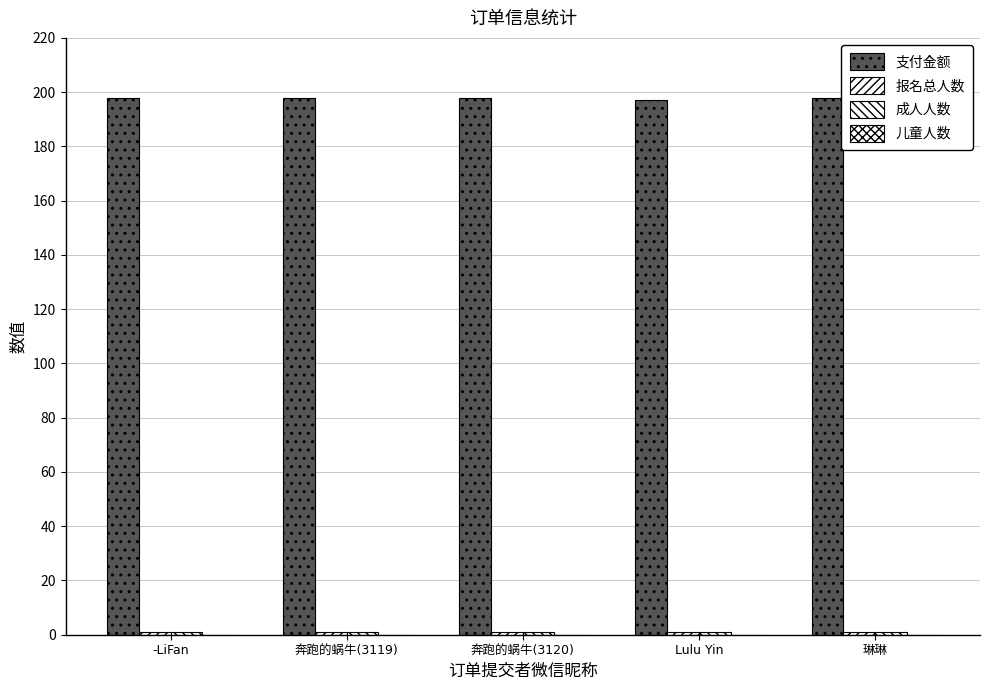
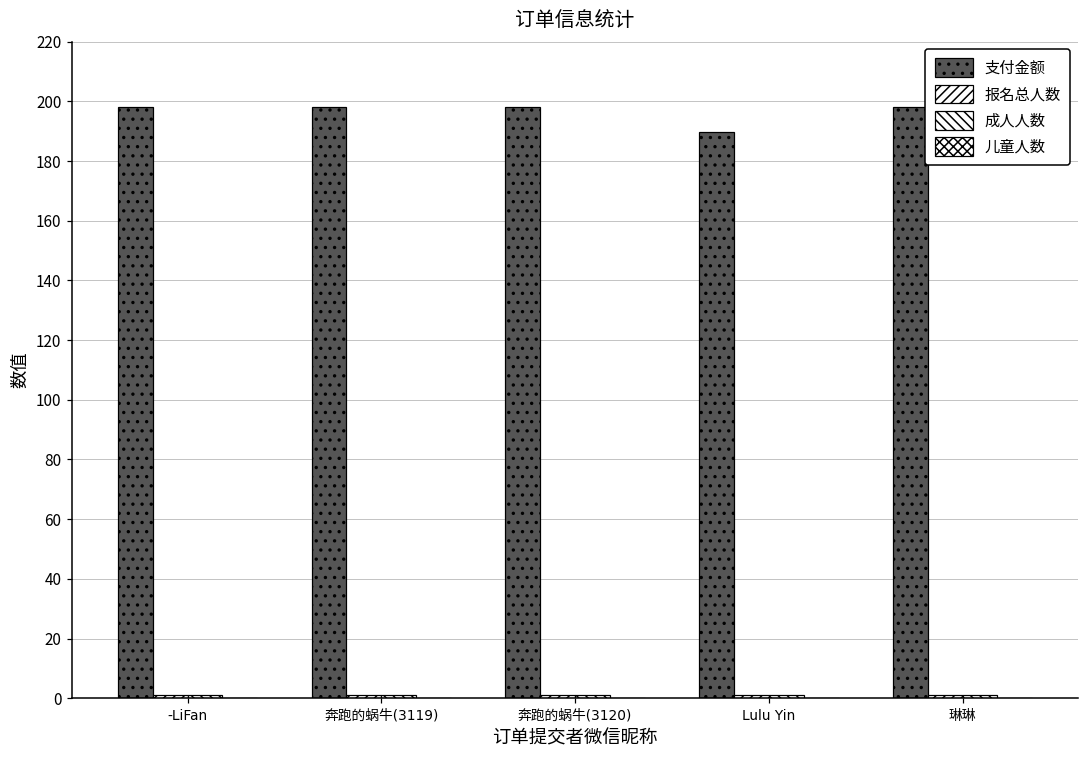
  {
    "支付金额": {
      "-LiFan": 198,
      "奔跑的蜗牛(3119)": 198,
      "奔跑的蜗牛(3120)": 198,
-     "Lulu Yin": 197,
+     "Lulu Yin": 190,
      "琳琳": 198
    }
  }
